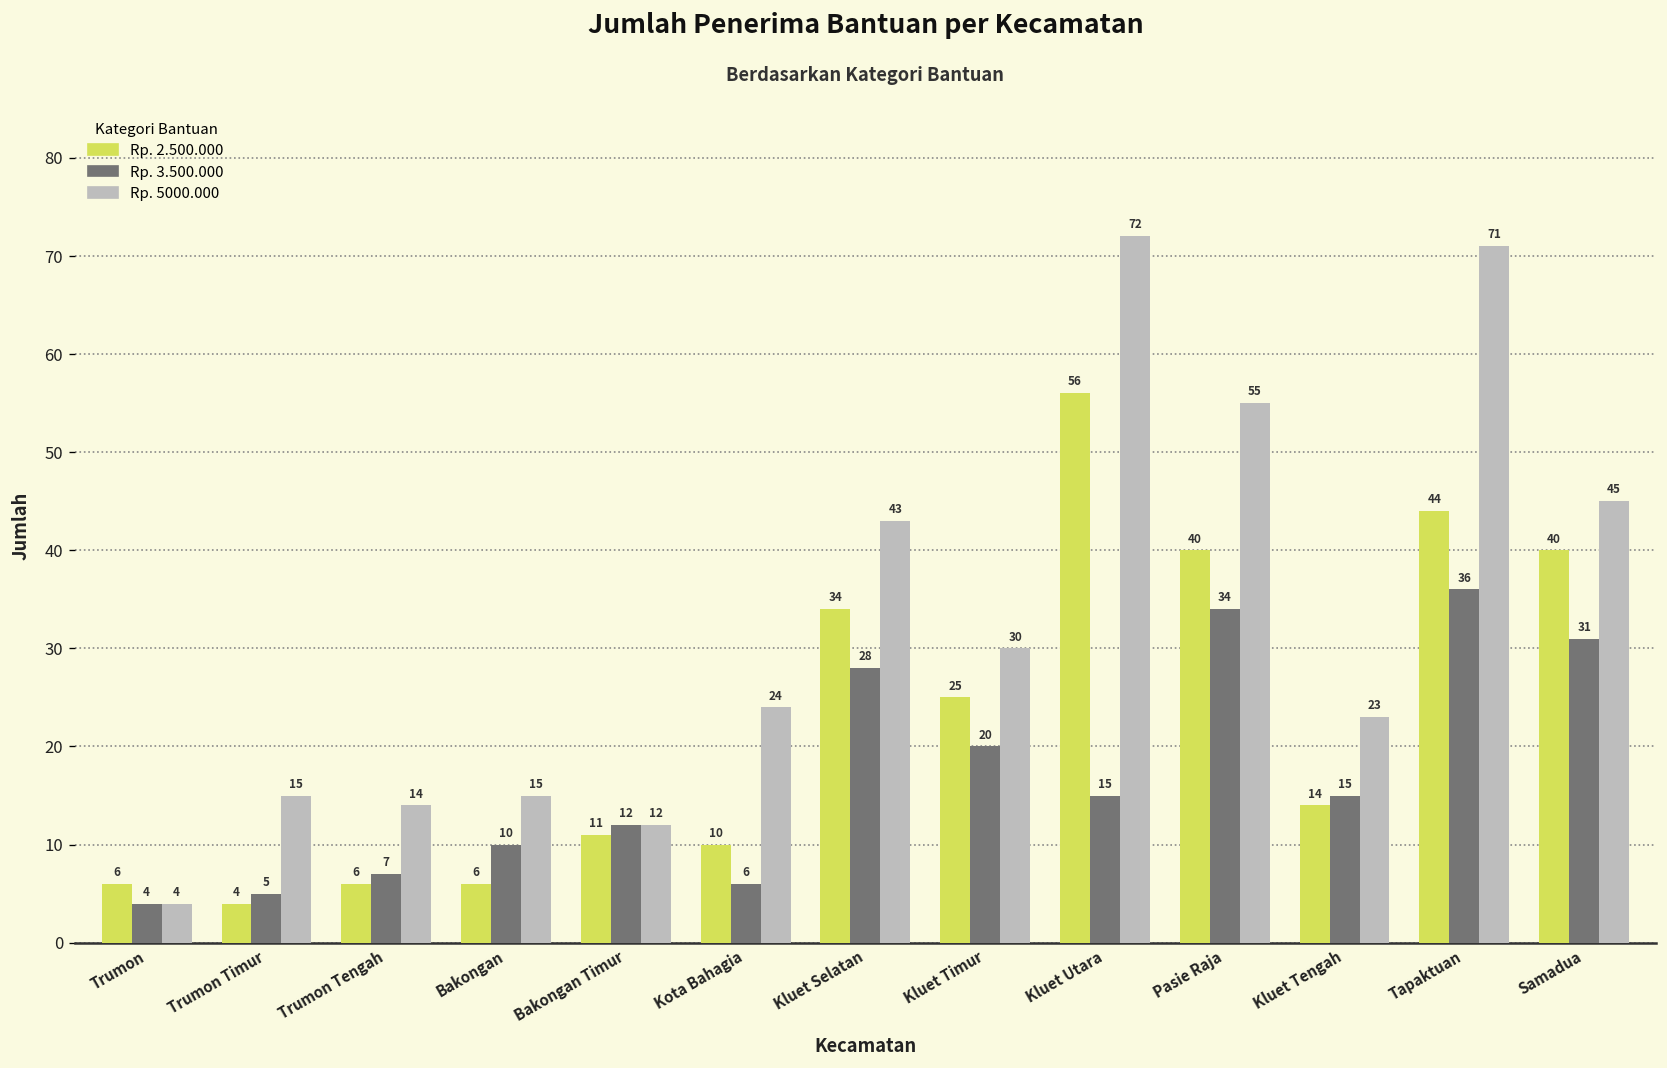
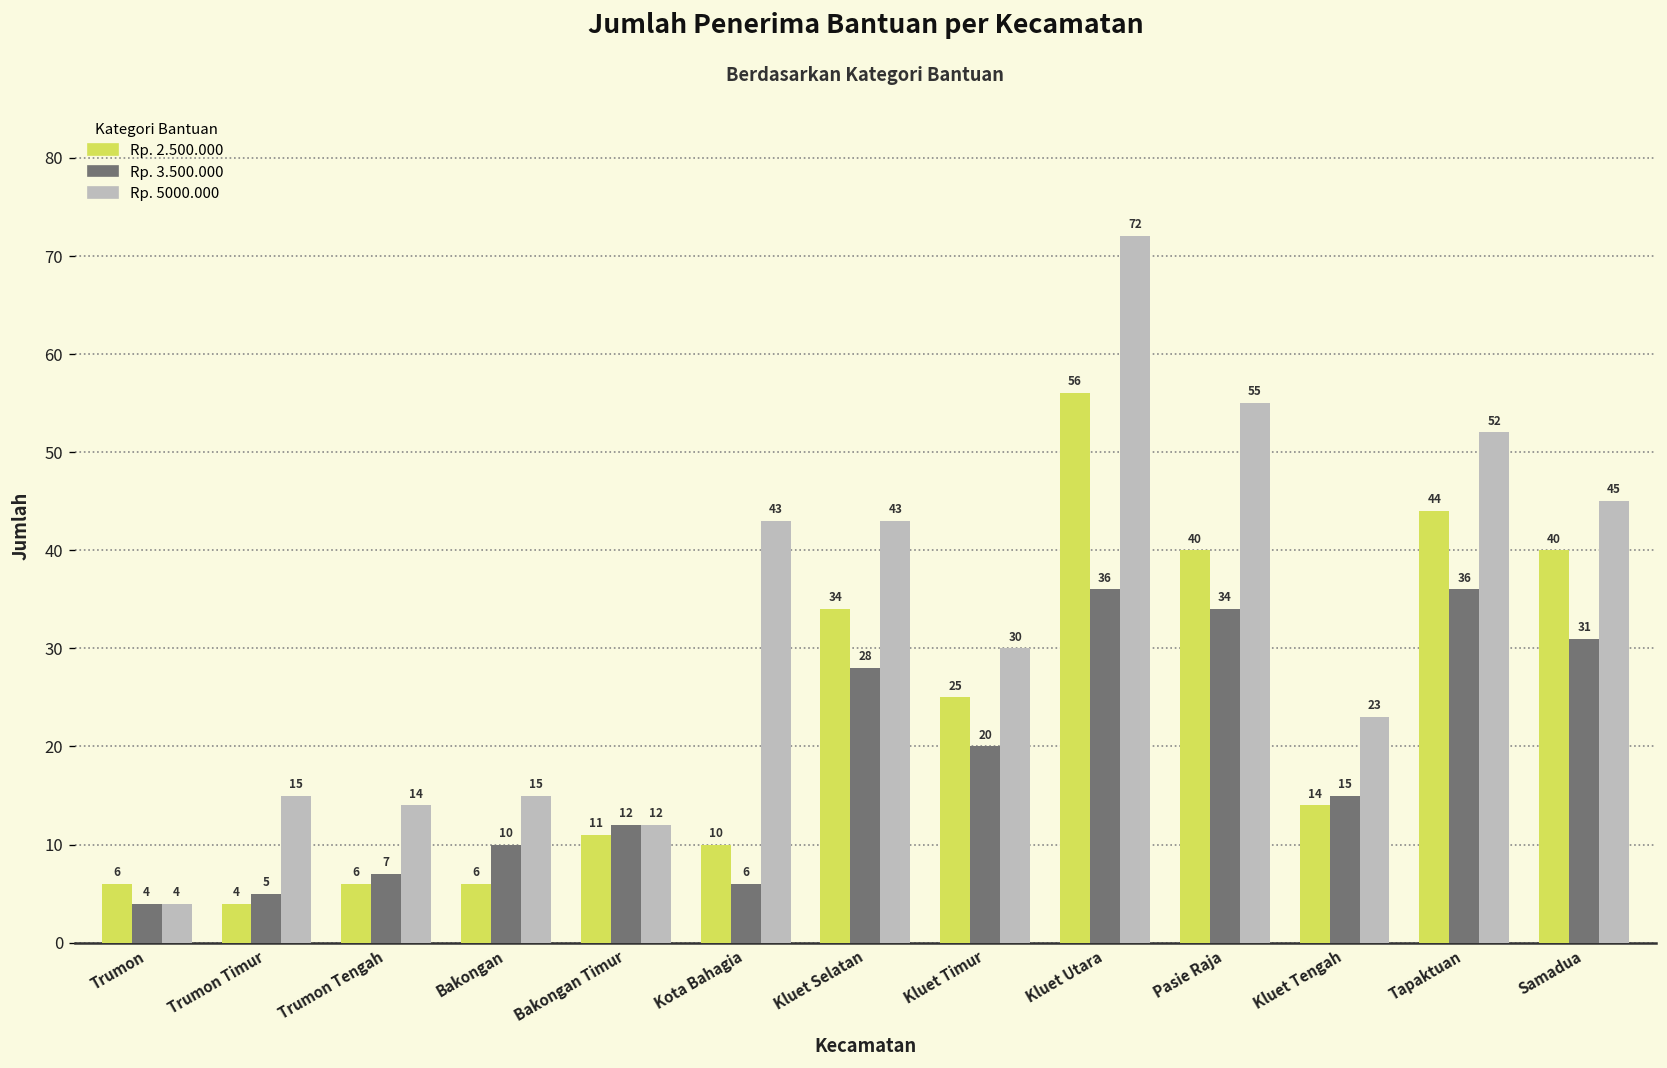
  {
    "Rp. 2.500.000": {
      "Trumon": 6,
      "Trumon Timur": 4,
      "Trumon Tengah": 6,
      "Bakongan": 6,
      "Bakongan Timur": 11,
      "Kota Bahagia": 10,
      "Kluet Selatan": 34,
      "Kluet Timur": 25,
      "Kluet Utara": 56,
      "Pasie Raja": 40,
      "Kluet Tengah": 14,
      "Tapaktuan": 44,
      "Samadua": 40
    },
    "Rp. 3.500.000": {
      "Trumon": 4,
      "Trumon Timur": 5,
      "Trumon Tengah": 7,
      "Bakongan": 10,
      "Bakongan Timur": 12,
      "Kota Bahagia": 6,
      "Kluet Selatan": 28,
      "Kluet Timur": 20,
-     "Kluet Utara": 15,
+     "Kluet Utara": 36,
      "Pasie Raja": 34,
      "Kluet Tengah": 15,
      "Tapaktuan": 36,
      "Samadua": 31
    },
    "Rp. 5000.000": {
      "Trumon": 4,
      "Trumon Timur": 15,
      "Trumon Tengah": 14,
      "Bakongan": 15,
      "Bakongan Timur": 12,
-     "Kota Bahagia": 24,
+     "Kota Bahagia": 43,
      "Kluet Selatan": 43,
      "Kluet Timur": 30,
      "Kluet Utara": 72,
      "Pasie Raja": 55,
      "Kluet Tengah": 23,
-     "Tapaktuan": 71,
+     "Tapaktuan": 52,
      "Samadua": 45
    }
  }
